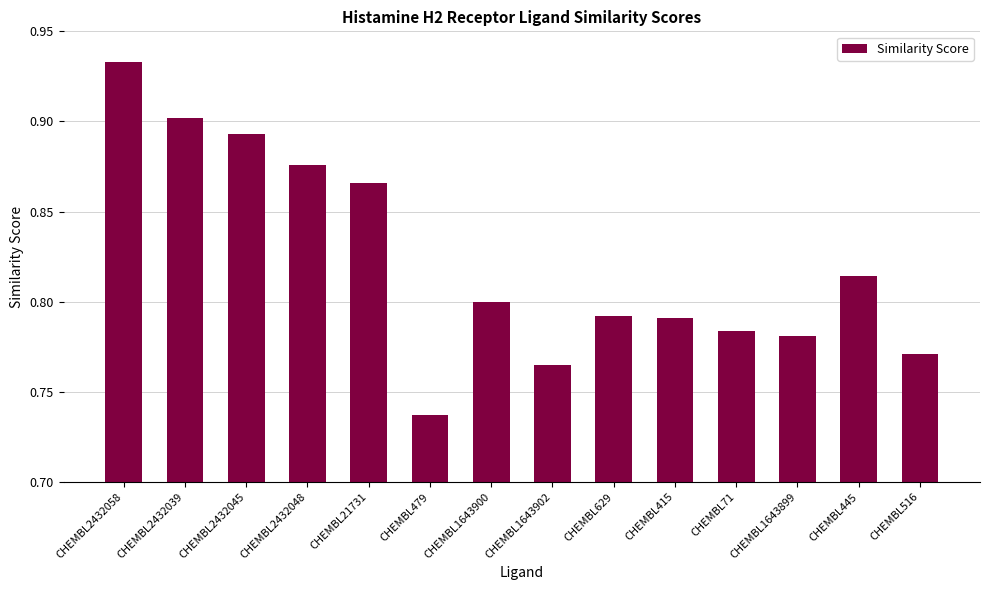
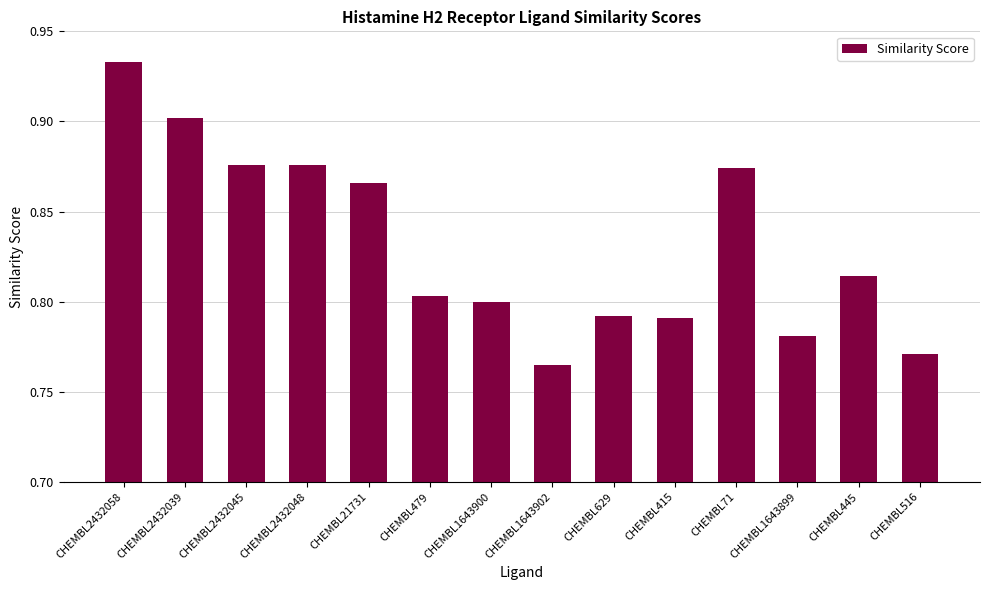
  {
    "CHEMBL2432058": 0.933,
    "CHEMBL2432039": 0.902,
-   "CHEMBL2432045": 0.893,
+   "CHEMBL2432045": 0.876,
    "CHEMBL2432048": 0.876,
    "CHEMBL21731": 0.866,
-   "CHEMBL479": 0.737,
+   "CHEMBL479": 0.803,
    "CHEMBL1643900": 0.800,
    "CHEMBL1643902": 0.765,
    "CHEMBL629": 0.792,
    "CHEMBL415": 0.791,
-   "CHEMBL71": 0.784,
+   "CHEMBL71": 0.874,
    "CHEMBL1643899": 0.781,
    "CHEMBL445": 0.814,
    "CHEMBL516": 0.771
  }
